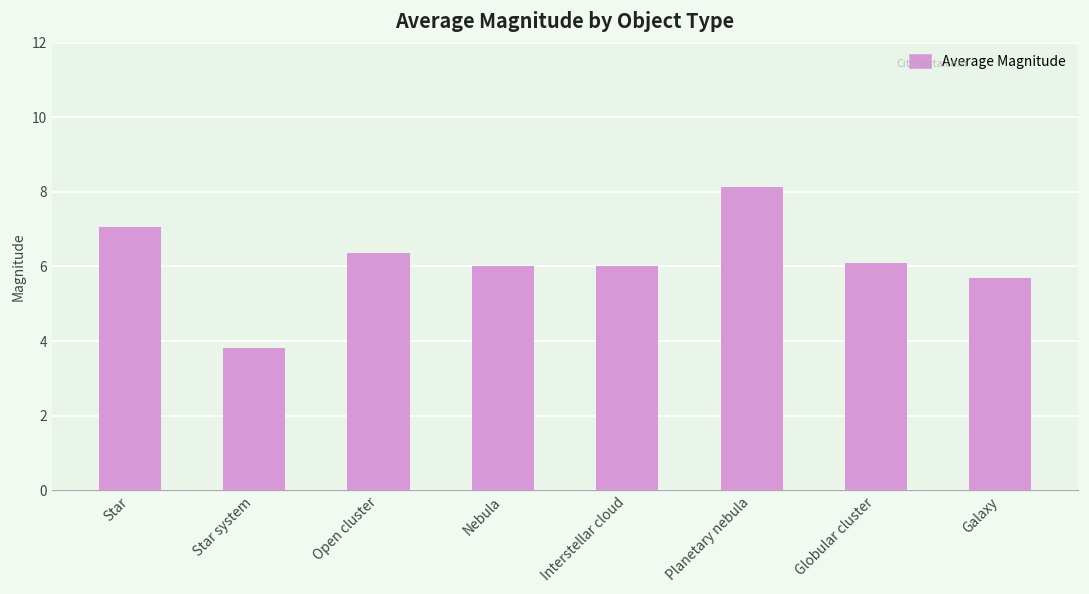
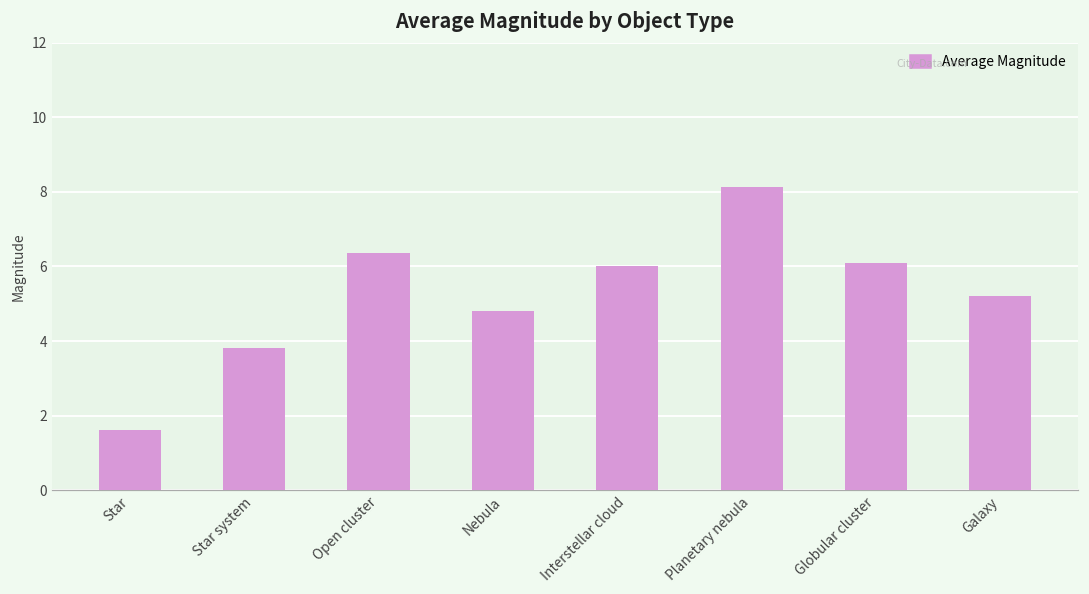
  {
-   "Star": 7.1,
+   "Star": 1.6,
    "Star system": 3.8,
    "Open cluster": 6.4,
-   "Nebula": 6.0,
+   "Nebula": 4.8,
    "Interstellar cloud": 6.0,
    "Planetary nebula": 8.1,
    "Globular cluster": 6.1,
-   "Galaxy": 5.7
+   "Galaxy": 5.2
  }
